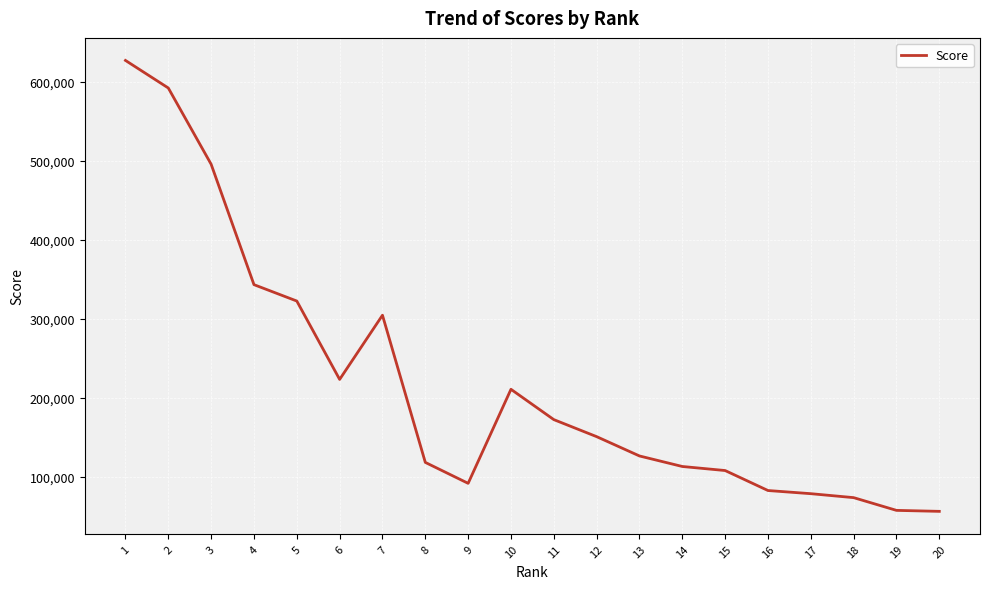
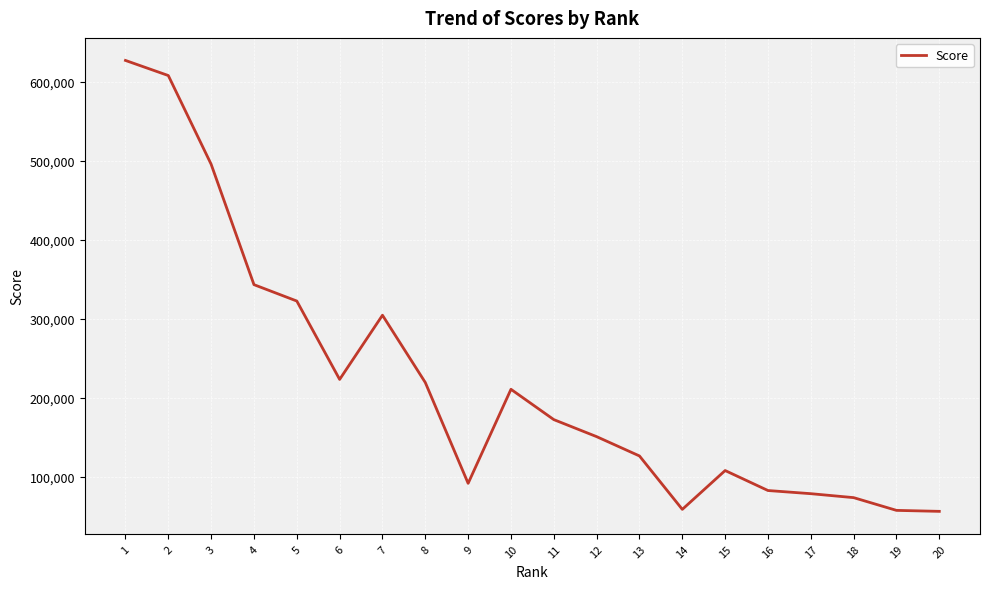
  {
    "1": "630,000",
-   "2": "590,000",
+   "2": "610,000",
    "3": "500,000",
    "4": "340,000",
    "5": "320,000",
    "6": "220,000",
    "7": "300,000",
-   "8": "120,000",
+   "8": "220,000",
    "9": "90,000",
    "10": "210,000",
    "11": "170,000",
    "12": "150,000",
    "13": "130,000",
-   "14": "110,000",
+   "14": "60,000",
    "15": "110,000",
    "16": "80,000",
    "17": "80,000",
    "18": "70,000",
    "19": "60,000",
    "20": "60,000"
  }
